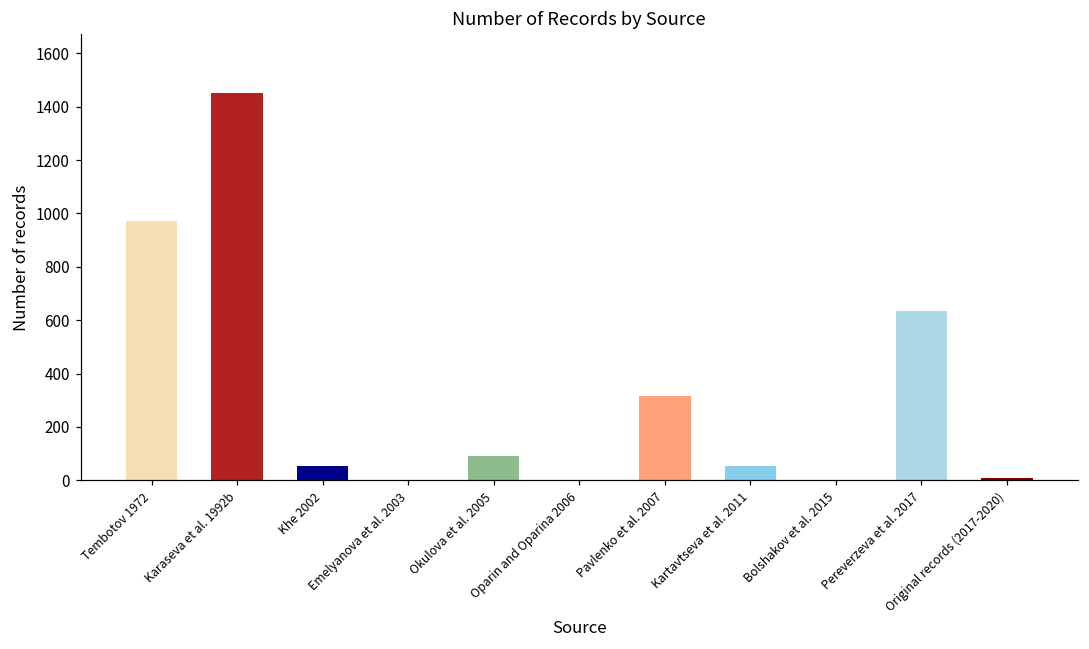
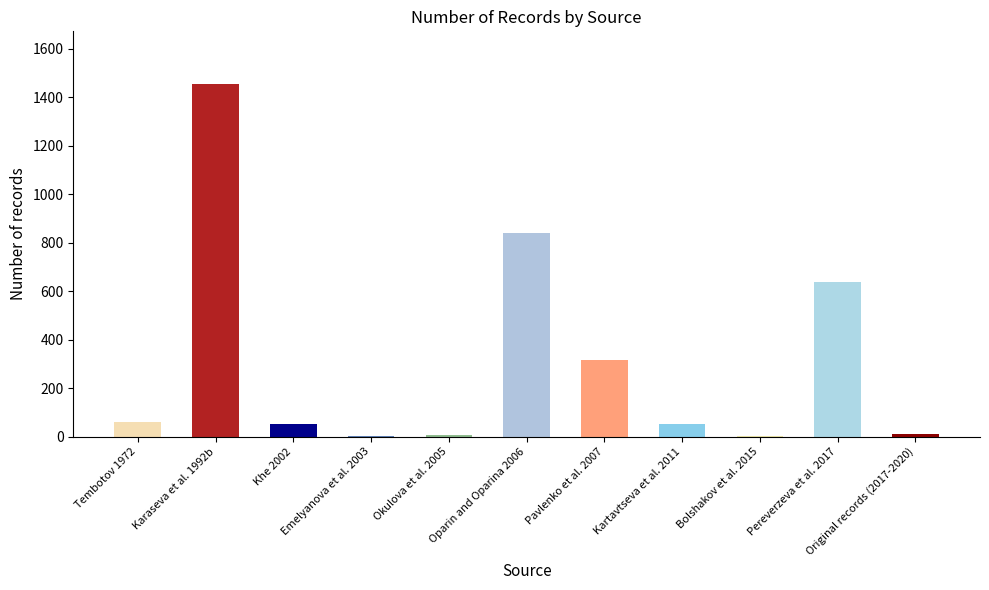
  {
-   "Tembotov 1972": 970,
+   "Tembotov 1972": 60,
    "Karaseva et al. 1992b": 1450,
    "Khe 2002": 50,
-   "Okulova et al. 2005": 90,
-   "Oparin and Oparina 2006": 0,
+   "Okulova et al. 2005": 10,
+   "Oparin and Oparina 2006": 840,
    "Pavlenko et al. 2007": 320,
    "Kartavtseva et al. 2011": 50,
    "Pereverzeva et al. 2017": 640
  }
